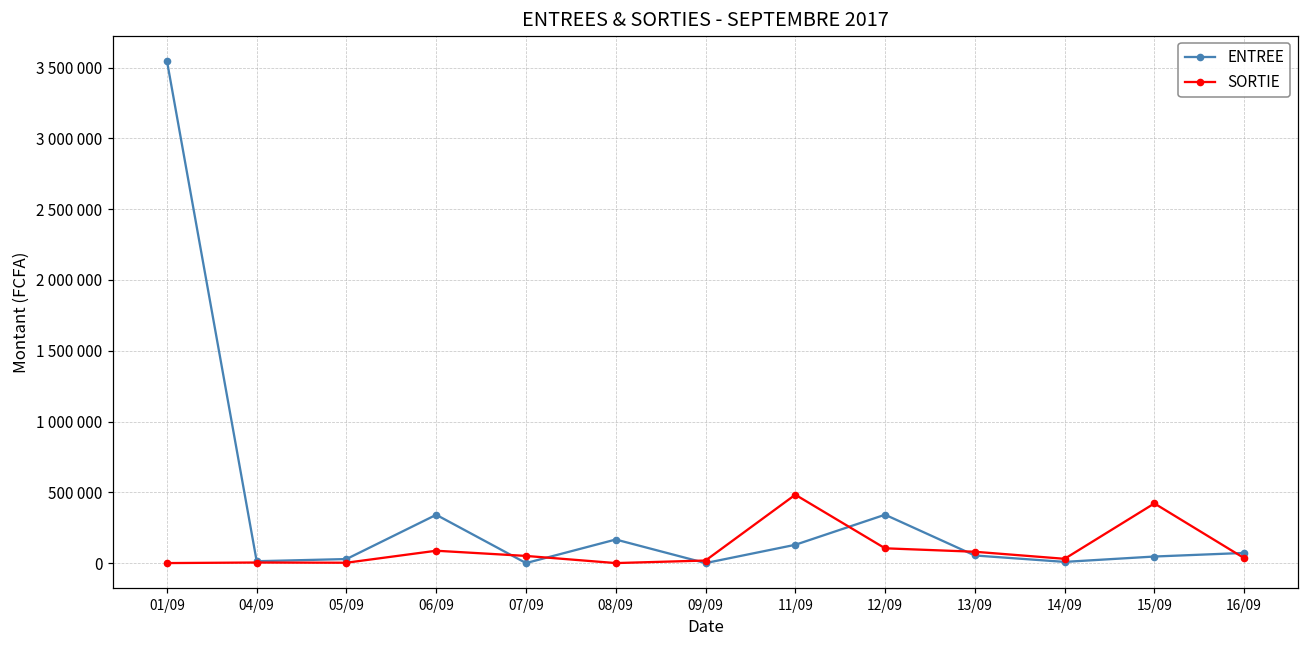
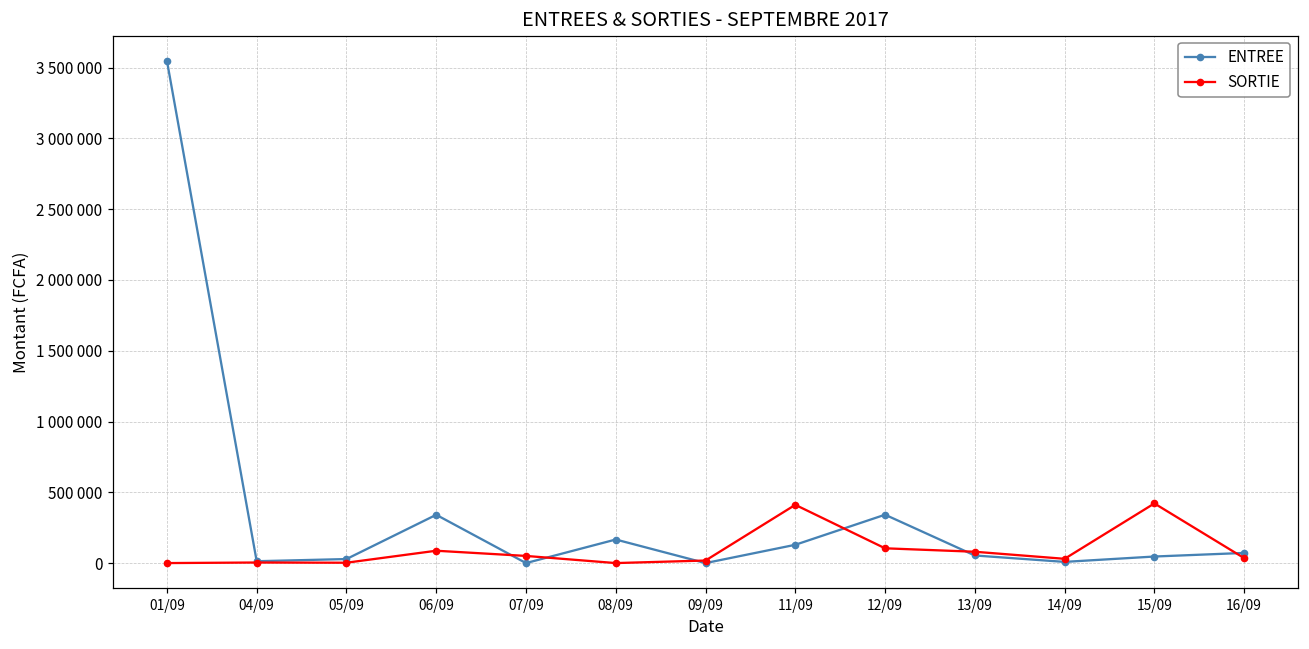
  {
    "ENTREE": {
      "01/09": 3550000,
      "05/09": 30000,
      "06/09": 340000,
      "07/09": 0,
      "08/09": 170000,
      "11/09": 130000,
      "12/09": 340000,
      "13/09": 50000,
      "14/09": 10000,
      "15/09": 50000,
      "16/09": 70000
    },
    "SORTIE": {
      "01/09": 0,
      "05/09": 0,
      "06/09": 90000,
      "07/09": 50000,
      "08/09": 0,
-     "11/09": 480000,
+     "11/09": 410000,
      "12/09": 100000,
      "13/09": 80000,
      "14/09": 30000,
      "15/09": 420000,
      "16/09": 40000
    }
  }
